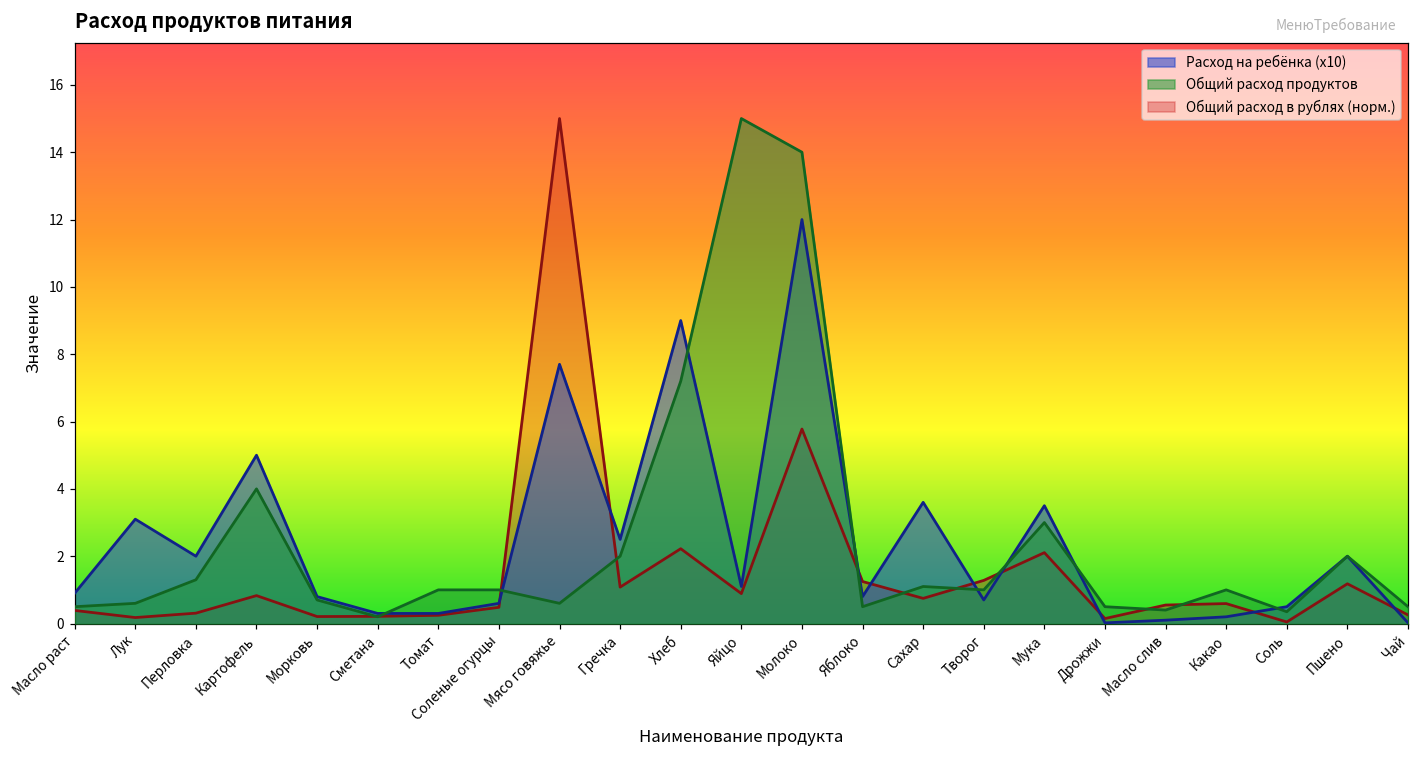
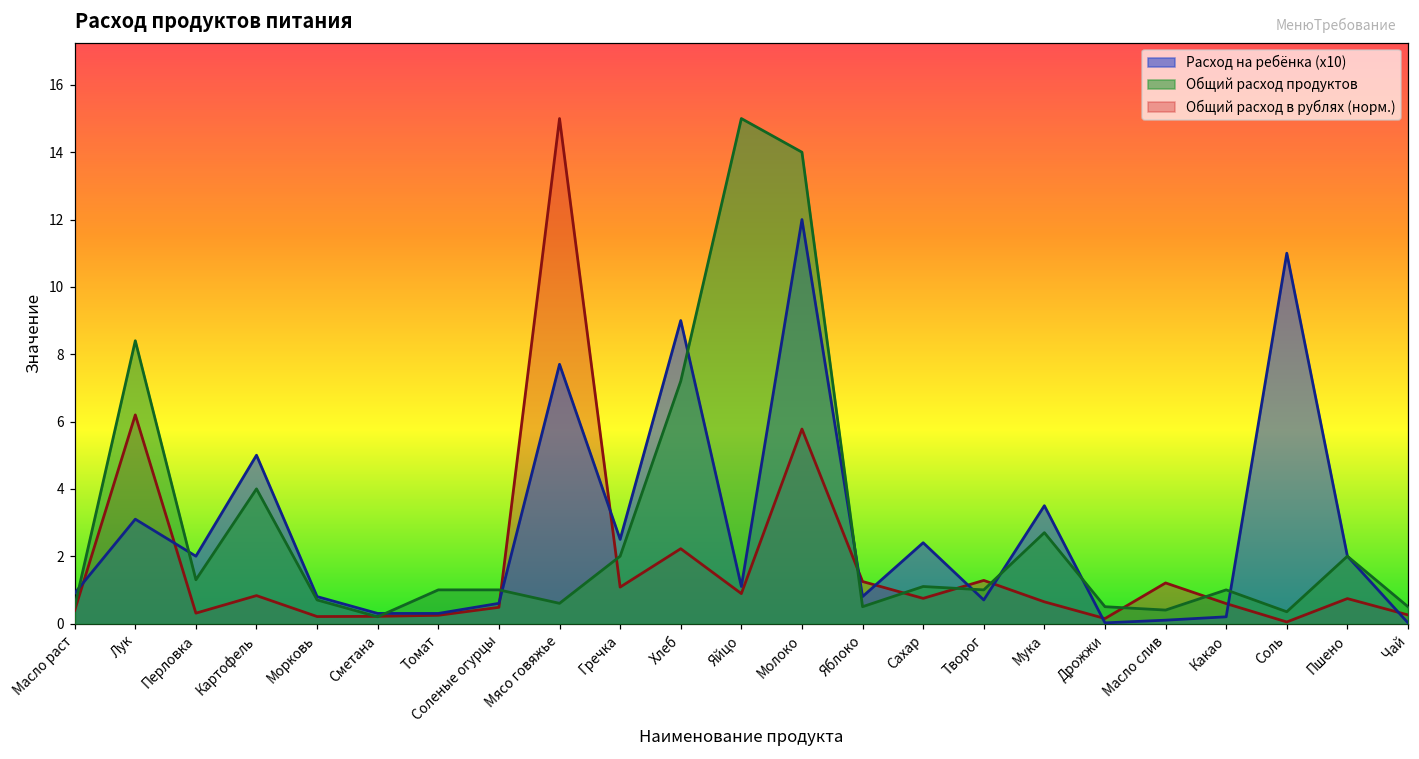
  {
    "Расход на ребёнка (x10)": {
      "Масло раст": 0.9,
      "Лук": 3.1,
      "Перловка": 2.0,
      "Картофель": 5.0,
      "Морковь": 0.8,
      "Сметана": 0.3,
      "Соленые огурцы": 0.6,
      "Мясо говяжье": 7.7,
      "Гречка": 2.5,
      "Хлеб": 9.0,
      "Яйцо": 1.1,
      "Молоко": 12.0,
      "Яблоко": 0.8,
-     "Сахар": 3.6,
+     "Сахар": 2.4,
      "Творог": 0.7,
      "Мука": 3.5,
      "Дрожжи": 0.0,
      "Масло слив": 0.1,
      "Какао": 0.2,
-     "Соль": 0.5,
+     "Соль": 11.0,
      "Чай": 0.0
    },
    "Общий расход продуктов": {
      "Масло раст": 0.5,
-     "Лук": 0.6,
+     "Лук": 8.4,
      "Перловка": 1.3,
      "Картофель": 4.0,
      "Морковь": 0.7,
      "Томат": 1.0,
      "Соленые огурцы": 1.0,
      "Мясо говяжье": 0.6,
      "Гречка": 2.0,
      "Хлеб": 7.2,
      "Яйцо": 15.0,
      "Молоко": 14.0,
      "Яблоко": 0.5,
      "Сахар": 1.1,
      "Творог": 1.0,
-     "Мука": 3.0,
+     "Мука": 2.7,
      "Дрожжи": 0.5,
      "Масло слив": 0.4,
      "Какао": 1.0,
      "Соль": 0.4,
      "Чай": 0.5
    },
    "Общий расход в рублях (норм.)": {
      "Масло раст": 0.4,
-     "Лук": 0.2,
+     "Лук": 6.2,
      "Перловка": 0.3,
      "Картофель": 0.8,
      "Морковь": 0.2,
      "Соленые огурцы": 0.5,
      "Мясо говяжье": 15.0,
      "Гречка": 1.1,
      "Хлеб": 2.2,
      "Яйцо": 0.9,
      "Молоко": 5.8,
      "Яблоко": 1.2,
      "Сахар": 0.7,
      "Творог": 1.3,
-     "Мука": 2.1,
+     "Мука": 0.6,
      "Дрожжи": 0.1,
-     "Масло слив": 0.5,
+     "Масло слив": 1.2,
      "Какао": 0.6,
      "Соль": 0.0,
-     "Пшено": 1.2,
+     "Пшено": 0.7,
      "Чай": 0.3
    }
  }
